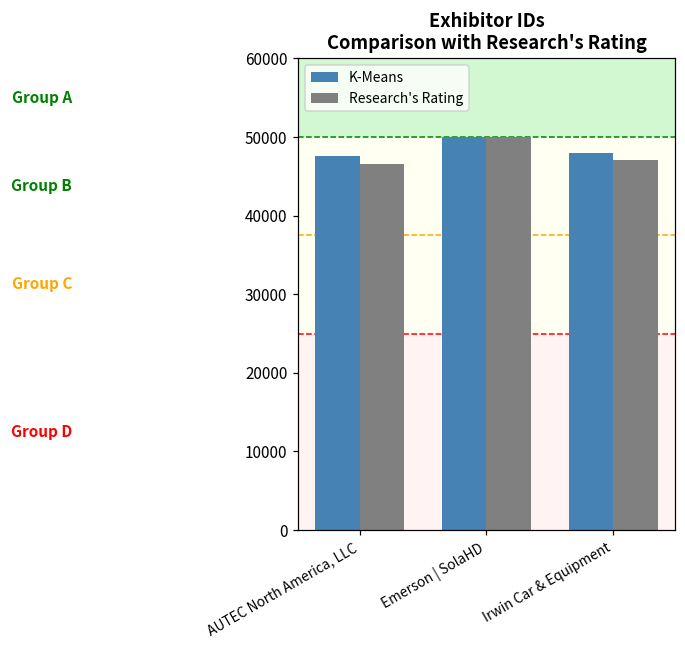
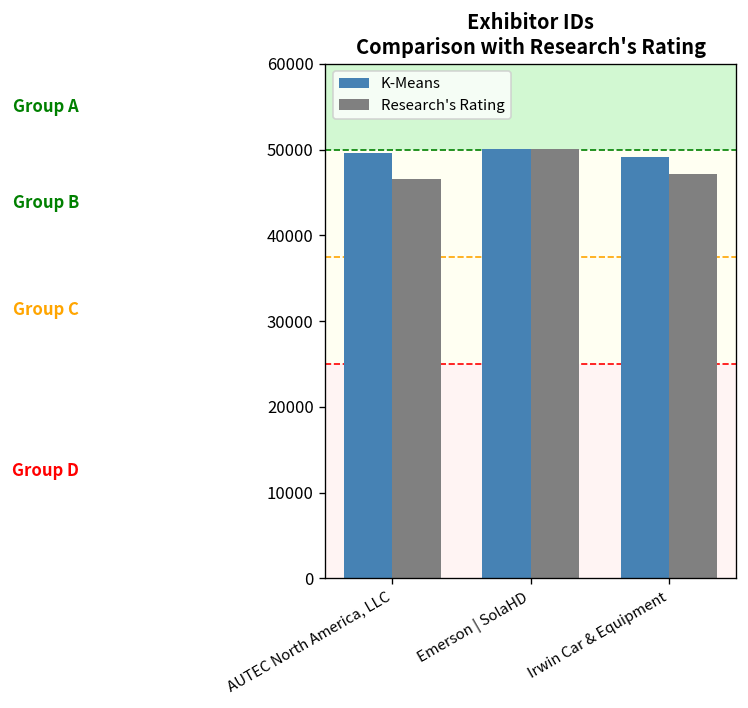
  {
    "K-Means": {
-     "AUTEC North America, LLC": 48000,
+     "AUTEC North America, LLC": 50000,
      "Emerson | SolaHD": 50000,
-     "Irwin Car & Equipment": 48000
+     "Irwin Car & Equipment": 49000
    },
    "Research's Rating": {
      "AUTEC North America, LLC": 47000,
      "Emerson | SolaHD": 50000,
      "Irwin Car & Equipment": 47000
    }
  }
